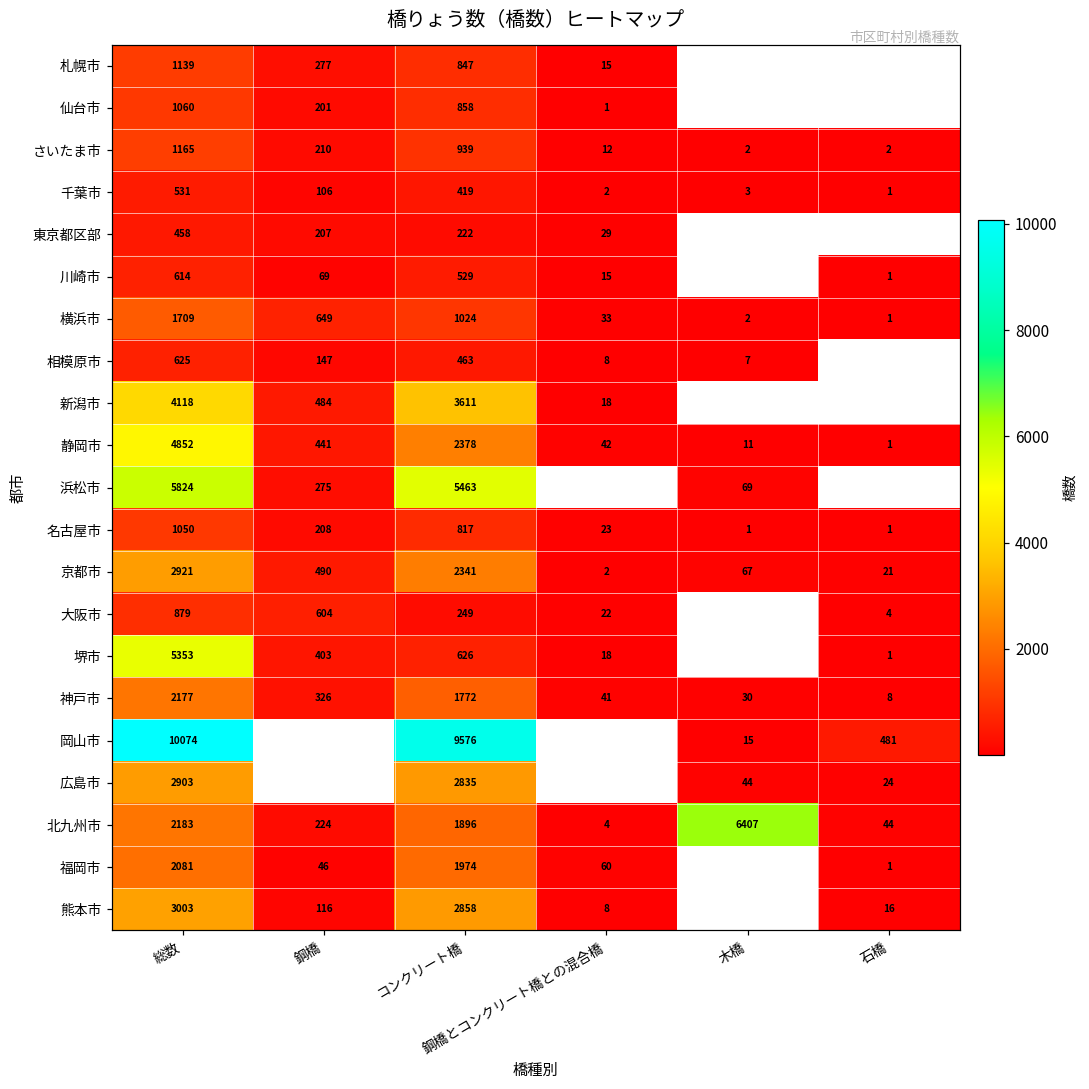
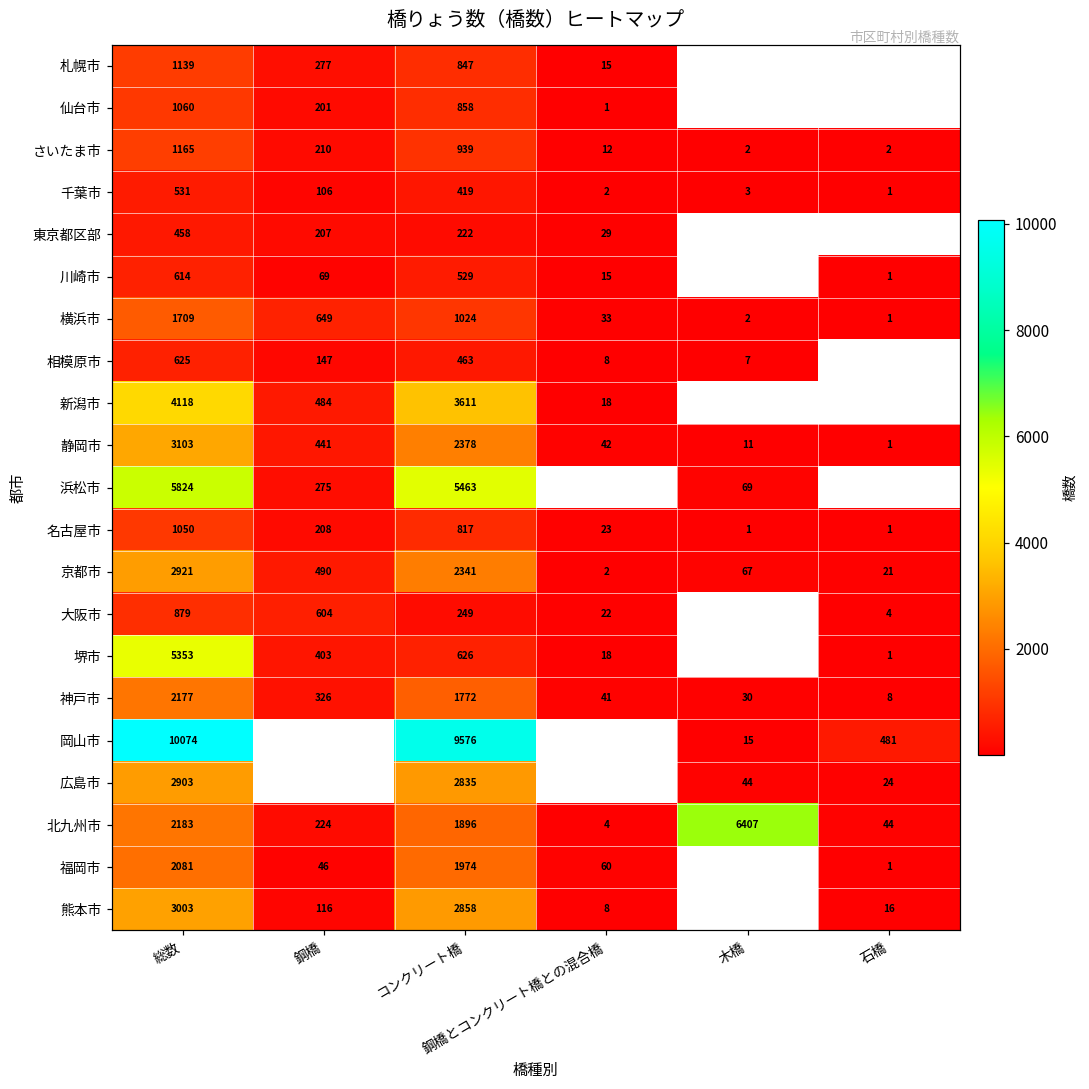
  {
    "札幌市": {
      "総数": 1139,
      "鋼橋": 277,
      "コンクリート橋": 847,
      "鋼橋とコンクリート橋との混合橋": 15
    },
    "仙台市": {
      "総数": 1060,
      "鋼橋": 201,
      "コンクリート橋": 858,
      "鋼橋とコンクリート橋との混合橋": 1
    },
    "さいたま市": {
      "総数": 1165,
      "鋼橋": 210,
      "コンクリート橋": 939,
      "鋼橋とコンクリート橋との混合橋": 12,
      "木橋": 2,
      "石橋": 2
    },
    "千葉市": {
      "総数": 531,
      "鋼橋": 106,
      "コンクリート橋": 419,
      "鋼橋とコンクリート橋との混合橋": 2,
      "木橋": 3,
      "石橋": 1
    },
    "東京都区部": {
      "総数": 458,
      "鋼橋": 207,
      "コンクリート橋": 222,
      "鋼橋とコンクリート橋との混合橋": 29
    },
    "川崎市": {
      "総数": 614,
      "鋼橋": 69,
      "コンクリート橋": 529,
      "鋼橋とコンクリート橋との混合橋": 15,
      "石橋": 1
    },
    "横浜市": {
      "総数": 1709,
      "鋼橋": 649,
      "コンクリート橋": 1024,
      "鋼橋とコンクリート橋との混合橋": 33,
      "木橋": 2,
      "石橋": 1
    },
    "相模原市": {
      "総数": 625,
      "鋼橋": 147,
      "コンクリート橋": 463,
      "鋼橋とコンクリート橋との混合橋": 8,
      "木橋": 7
    },
    "新潟市": {
      "総数": 4118,
      "鋼橋": 484,
      "コンクリート橋": 3611,
      "鋼橋とコンクリート橋との混合橋": 18
    },
    "静岡市": {
-     "総数": 4852,
+     "総数": 3103,
      "鋼橋": 441,
      "コンクリート橋": 2378,
      "鋼橋とコンクリート橋との混合橋": 42,
      "木橋": 11,
      "石橋": 1
    },
    "浜松市": {
      "総数": 5824,
      "鋼橋": 275,
      "コンクリート橋": 5463,
      "木橋": 69
    },
    "名古屋市": {
      "総数": 1050,
      "鋼橋": 208,
      "コンクリート橋": 817,
      "鋼橋とコンクリート橋との混合橋": 23,
      "木橋": 1,
      "石橋": 1
    },
    "京都市": {
      "総数": 2921,
      "鋼橋": 490,
      "コンクリート橋": 2341,
      "鋼橋とコンクリート橋との混合橋": 2,
      "木橋": 67,
      "石橋": 21
    },
    "大阪市": {
      "総数": 879,
      "鋼橋": 604,
      "コンクリート橋": 249,
      "鋼橋とコンクリート橋との混合橋": 22,
      "石橋": 4
    },
    "堺市": {
      "総数": 5353,
      "鋼橋": 403,
      "コンクリート橋": 626,
      "鋼橋とコンクリート橋との混合橋": 18,
      "石橋": 1
    },
    "神戸市": {
      "総数": 2177,
      "鋼橋": 326,
      "コンクリート橋": 1772,
      "鋼橋とコンクリート橋との混合橋": 41,
      "木橋": 30,
      "石橋": 8
    },
    "岡山市": {
      "総数": 10074,
      "コンクリート橋": 9576,
      "木橋": 15,
      "石橋": 481
    },
    "広島市": {
      "総数": 2903,
      "コンクリート橋": 2835,
      "木橋": 44,
      "石橋": 24
    },
    "北九州市": {
      "総数": 2183,
      "鋼橋": 224,
      "コンクリート橋": 1896,
      "鋼橋とコンクリート橋との混合橋": 4,
      "木橋": 6407,
      "石橋": 44
    },
    "福岡市": {
      "総数": 2081,
      "鋼橋": 46,
      "コンクリート橋": 1974,
      "鋼橋とコンクリート橋との混合橋": 60,
      "石橋": 1
    },
    "熊本市": {
      "総数": 3003,
      "鋼橋": 116,
      "コンクリート橋": 2858,
      "鋼橋とコンクリート橋との混合橋": 8,
      "石橋": 16
    }
  }
